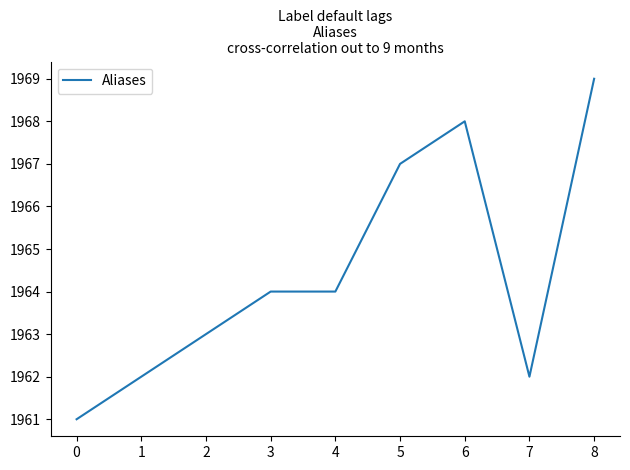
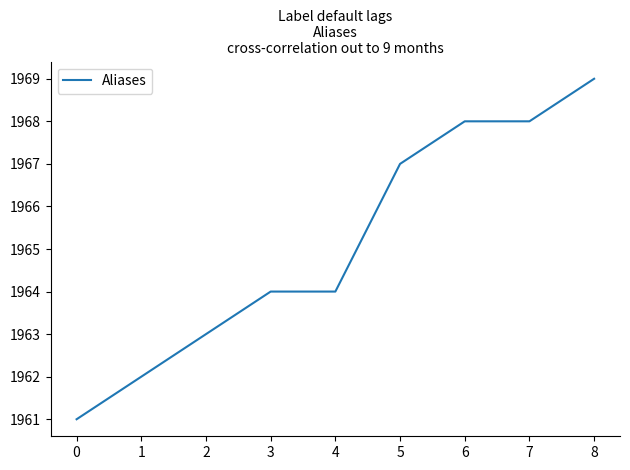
  {
    "0": 1961,
    "1": 1962,
    "2": 1963,
    "3": 1964,
    "4": 1964,
    "5": 1967,
    "6": 1968,
-   "7": 1962,
+   "7": 1968,
    "8": 1969
  }
